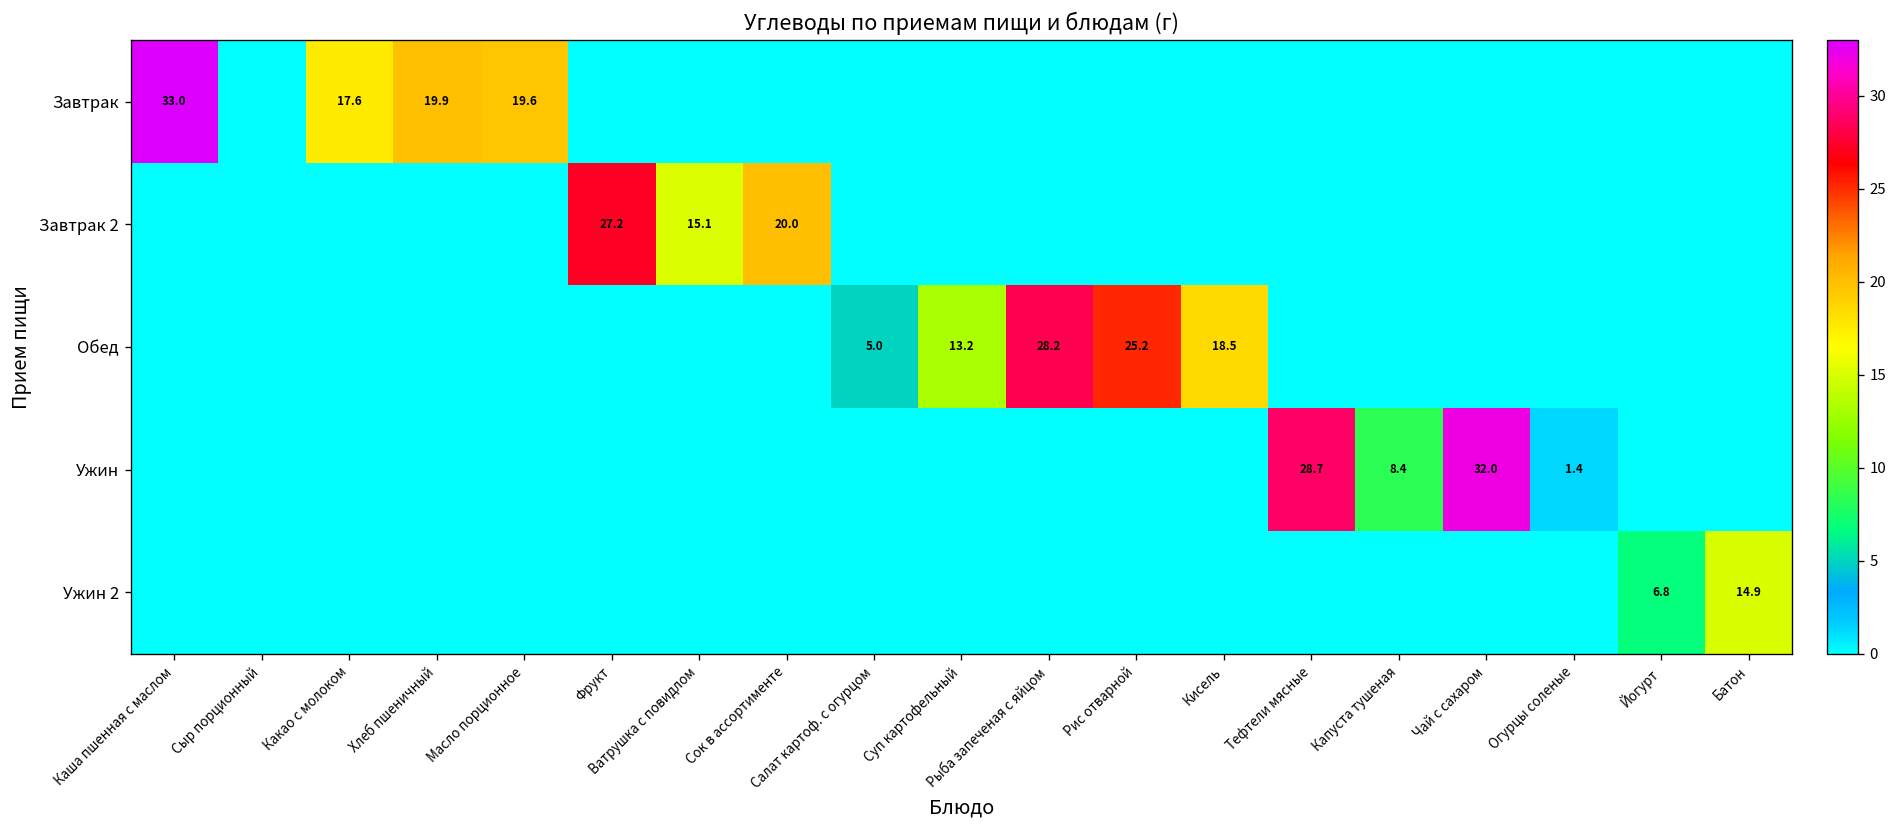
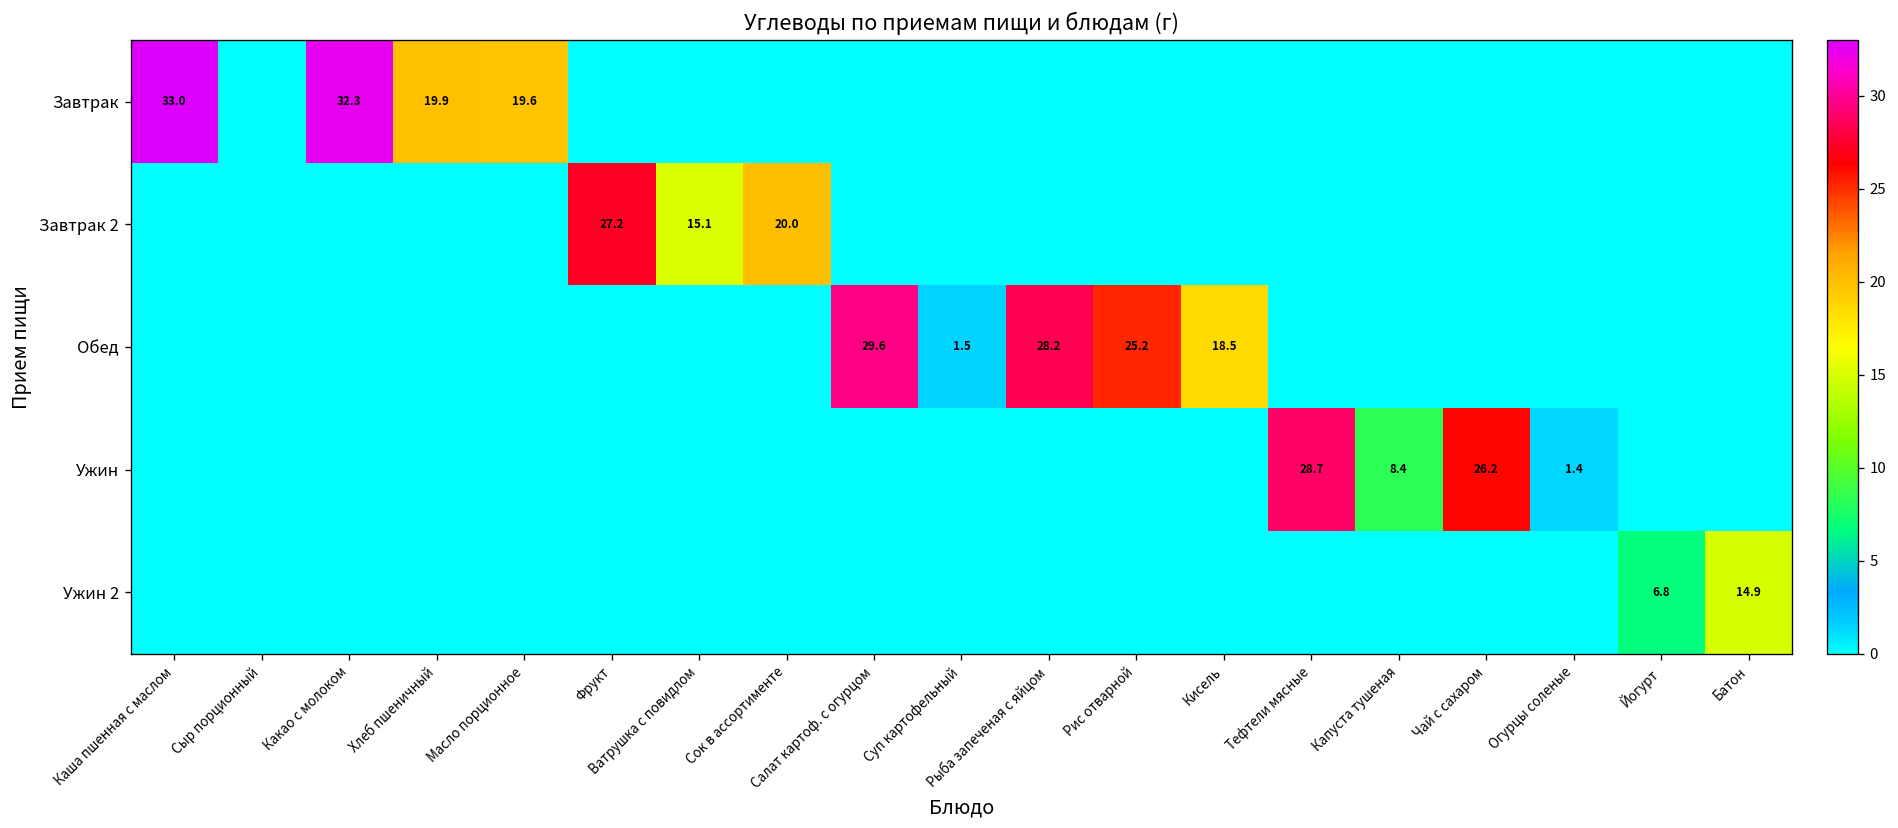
  {
    "Завтрак": {
      "Каша пшенная с маслом": 33.0,
-     "Какао с молоком": 17.6,
+     "Какао с молоком": 32.3,
      "Хлеб пшеничный": 19.9,
      "Масло порционное": 19.6
    },
    "Завтрак 2": {
      "Фрукт": 27.2,
      "Ватрушка с повидлом": 15.1,
      "Сок в ассортименте": 20.0
    },
    "Обед": {
-     "Салат картоф. с огурцом": 5.0,
-     "Суп картофельный": 13.2,
+     "Салат картоф. с огурцом": 29.6,
+     "Суп картофельный": 1.5,
      "Рыба запеченая с яйцом": 28.2,
      "Рис отварной": 25.2,
      "Кисель": 18.5
    },
    "Ужин": {
      "Тефтели мясные": 28.7,
      "Капуста тушеная": 8.4,
-     "Чай с сахаром": 32.0,
+     "Чай с сахаром": 26.2,
      "Огурцы соленые": 1.4
    },
    "Ужин 2": {
      "Йогурт": 6.8,
      "Батон": 14.9
    }
  }
